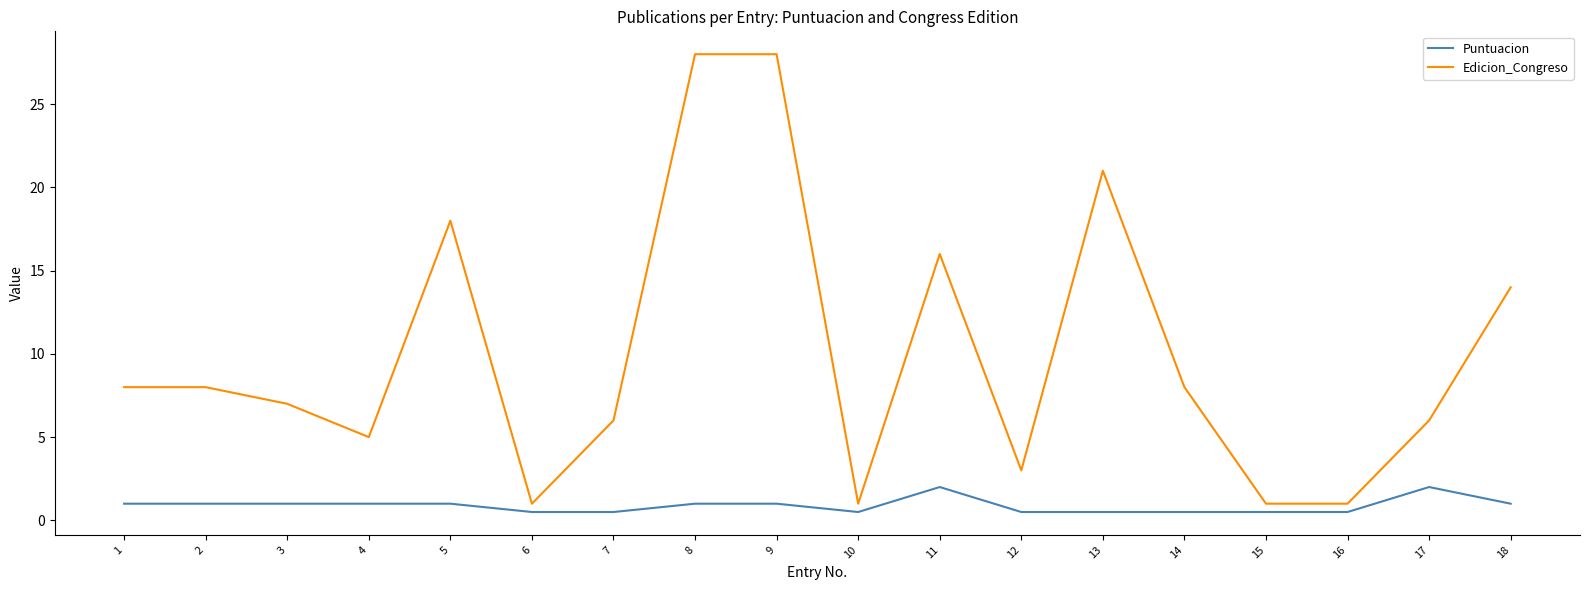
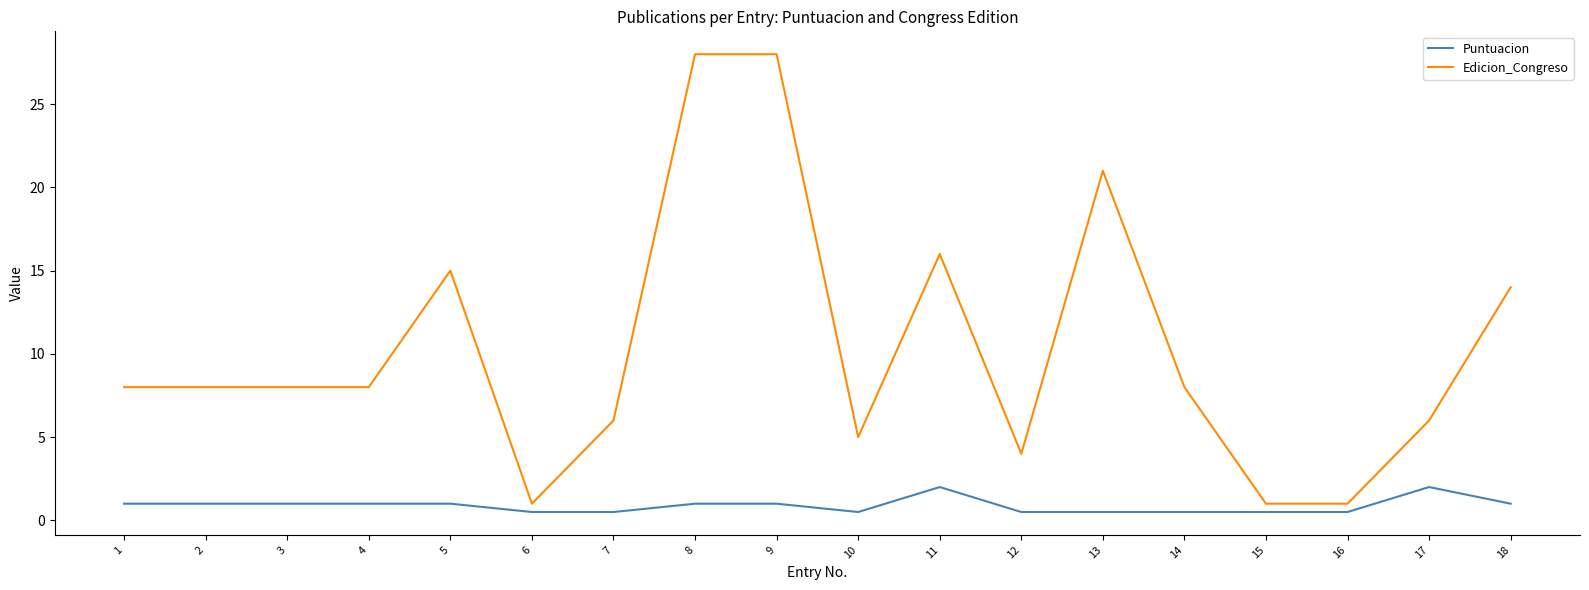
  {
    "Puntuacion": {
      "1": 1,
      "2": 1,
      "3": 1,
      "4": 1,
      "5": 1,
      "6": 0.5,
      "7": 0.5,
      "8": 1,
      "9": 1,
      "10": 0.5,
      "11": 2,
      "12": 0.5,
      "13": 0.5,
      "14": 0.5,
      "15": 0.5,
      "16": 0.5,
      "17": 2,
      "18": 1
    },
    "Edicion_Congreso": {
      "1": 8,
      "2": 8,
-     "3": 7,
-     "4": 5,
-     "5": 18,
+     "3": 8,
+     "4": 8,
+     "5": 15,
      "6": 1,
      "7": 6,
      "8": 28,
      "9": 28,
-     "10": 1,
+     "10": 5,
      "11": 16,
-     "12": 3,
+     "12": 4,
      "13": 21,
      "14": 8,
      "15": 1,
      "16": 1,
      "17": 6,
      "18": 14
    }
  }
